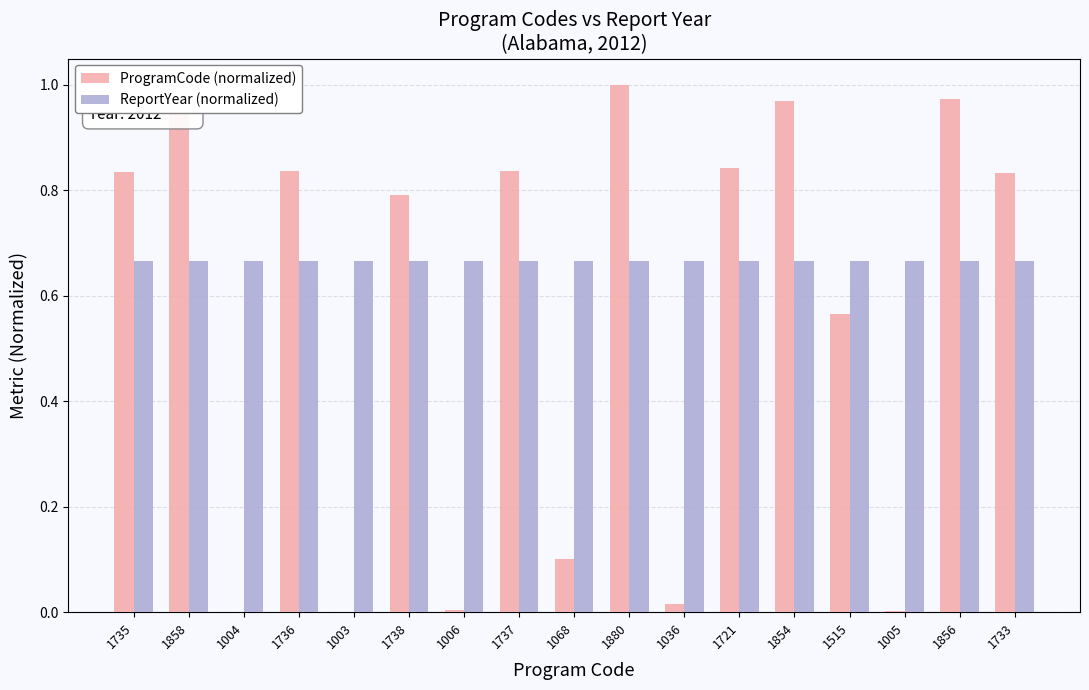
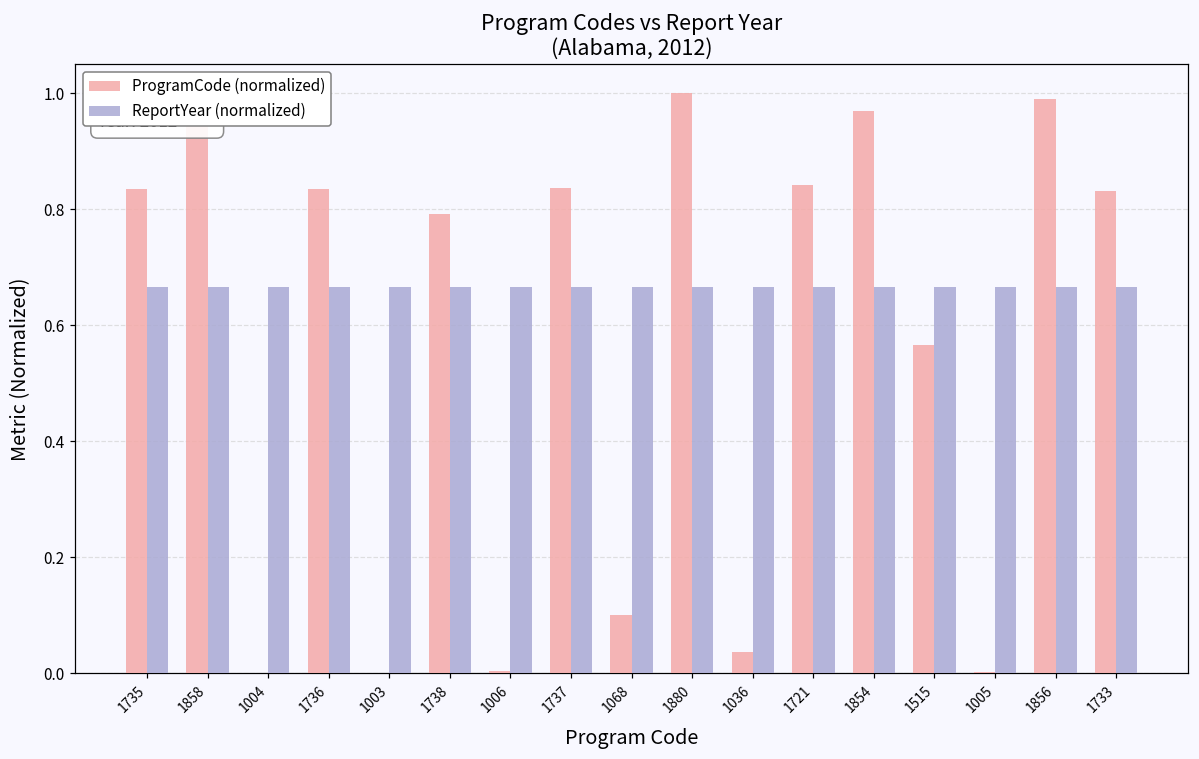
  {
    "ProgramCode (normalized)": {
      "1735": 0.83,
      "1736": 0.84,
      "1003": 0.00,
      "1738": 0.79,
      "1737": 0.84,
      "1068": 0.10,
      "1880": 1.00,
-     "1036": 0.01,
+     "1036": 0.04,
      "1721": 0.84,
      "1854": 0.97,
      "1515": 0.57,
-     "1856": 0.97,
+     "1856": 0.99,
      "1733": 0.83
    },
    "ReportYear (normalized)": {
      "1735": 0.67,
      "1858": 0.67,
      "1004": 0.67,
      "1736": 0.67,
      "1003": 0.67,
      "1738": 0.67,
      "1006": 0.67,
      "1737": 0.67,
      "1068": 0.67,
      "1880": 0.67,
      "1036": 0.67,
      "1721": 0.67,
      "1854": 0.67,
      "1515": 0.67,
      "1005": 0.67,
      "1856": 0.67,
      "1733": 0.67
    }
  }
